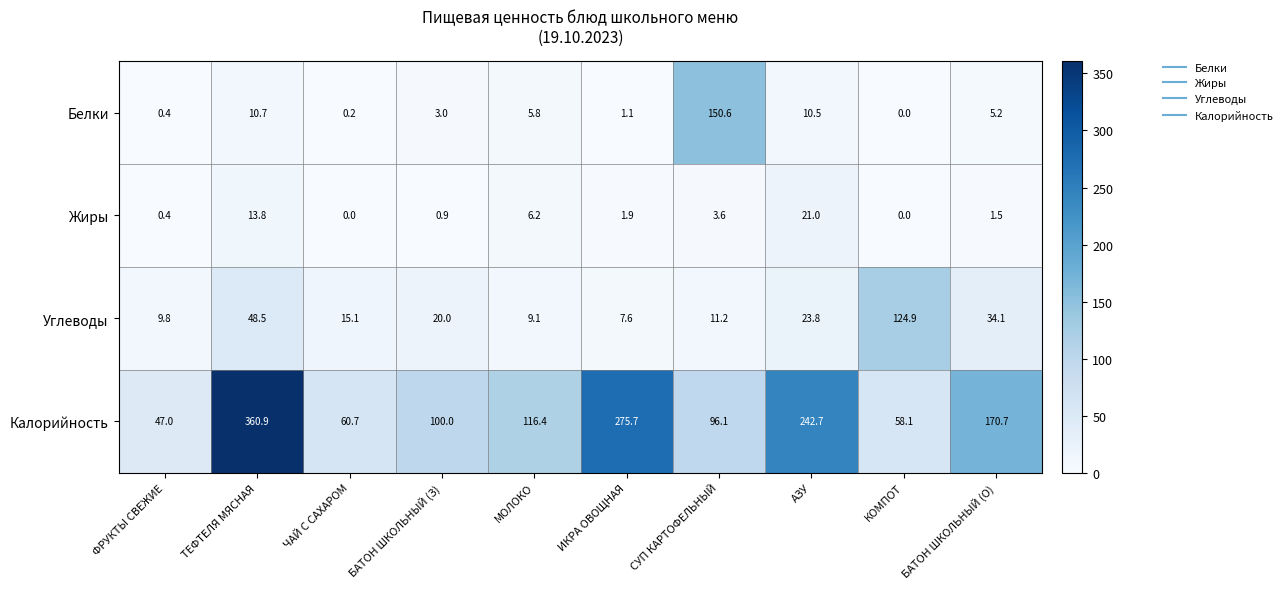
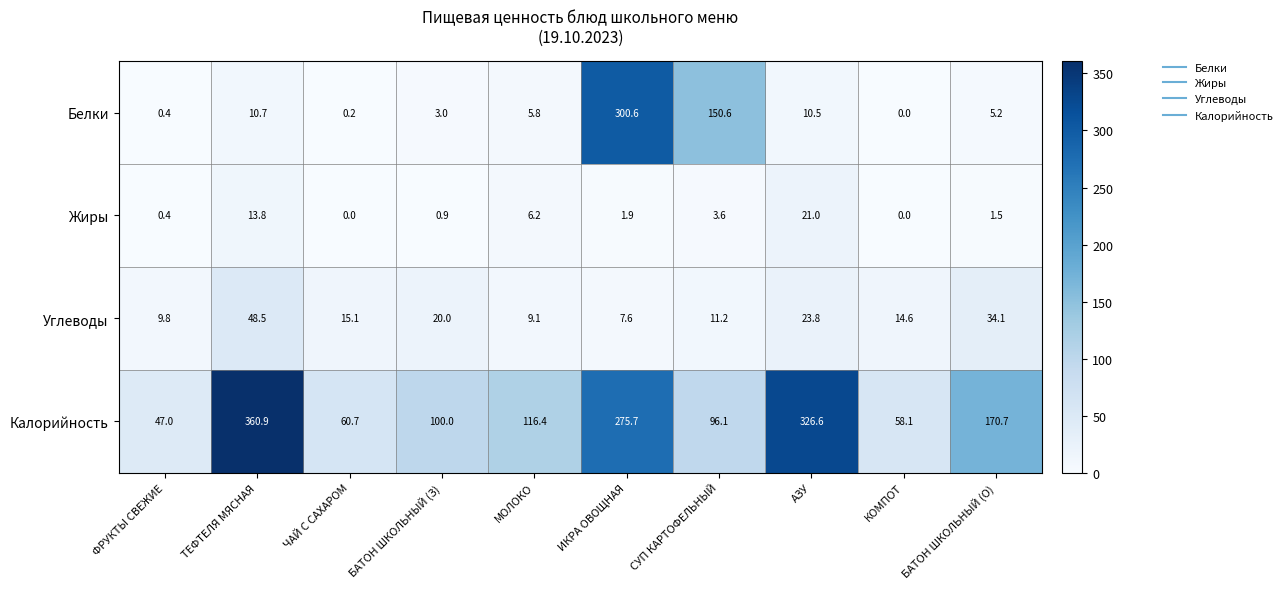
  {
    "Белки": {
      "ФРУКТЫ СВЕЖИЕ": 0.4,
      "ТЕФТЕЛЯ МЯСНАЯ": 10.7,
      "ЧАЙ С САХАРОМ": 0.2,
      "БАТОН ШКОЛЬНЫЙ (З)": 3.0,
      "МОЛОКО": 5.8,
-     "ИКРА ОВОЩНАЯ": 1.1,
+     "ИКРА ОВОЩНАЯ": 300.6,
      "СУП КАРТОФЕЛЬНЫЙ": 150.6,
      "АЗУ": 10.5,
      "КОМПОТ": 0.0,
      "БАТОН ШКОЛЬНЫЙ (О)": 5.2
    },
    "Жиры": {
      "ФРУКТЫ СВЕЖИЕ": 0.4,
      "ТЕФТЕЛЯ МЯСНАЯ": 13.8,
      "ЧАЙ С САХАРОМ": 0.0,
      "БАТОН ШКОЛЬНЫЙ (З)": 0.9,
      "МОЛОКО": 6.2,
      "ИКРА ОВОЩНАЯ": 1.9,
      "СУП КАРТОФЕЛЬНЫЙ": 3.6,
      "АЗУ": 21.0,
      "КОМПОТ": 0.0,
      "БАТОН ШКОЛЬНЫЙ (О)": 1.5
    },
    "Углеводы": {
      "ФРУКТЫ СВЕЖИЕ": 9.8,
      "ТЕФТЕЛЯ МЯСНАЯ": 48.5,
      "ЧАЙ С САХАРОМ": 15.1,
      "БАТОН ШКОЛЬНЫЙ (З)": 20.0,
      "МОЛОКО": 9.1,
      "ИКРА ОВОЩНАЯ": 7.6,
      "СУП КАРТОФЕЛЬНЫЙ": 11.2,
      "АЗУ": 23.8,
-     "КОМПОТ": 124.9,
+     "КОМПОТ": 14.6,
      "БАТОН ШКОЛЬНЫЙ (О)": 34.1
    },
    "Калорийность": {
      "ФРУКТЫ СВЕЖИЕ": 47.0,
      "ТЕФТЕЛЯ МЯСНАЯ": 360.9,
      "ЧАЙ С САХАРОМ": 60.7,
      "БАТОН ШКОЛЬНЫЙ (З)": 100.0,
      "МОЛОКО": 116.4,
      "ИКРА ОВОЩНАЯ": 275.7,
      "СУП КАРТОФЕЛЬНЫЙ": 96.1,
-     "АЗУ": 242.7,
+     "АЗУ": 326.6,
      "КОМПОТ": 58.1,
      "БАТОН ШКОЛЬНЫЙ (О)": 170.7
    }
  }
